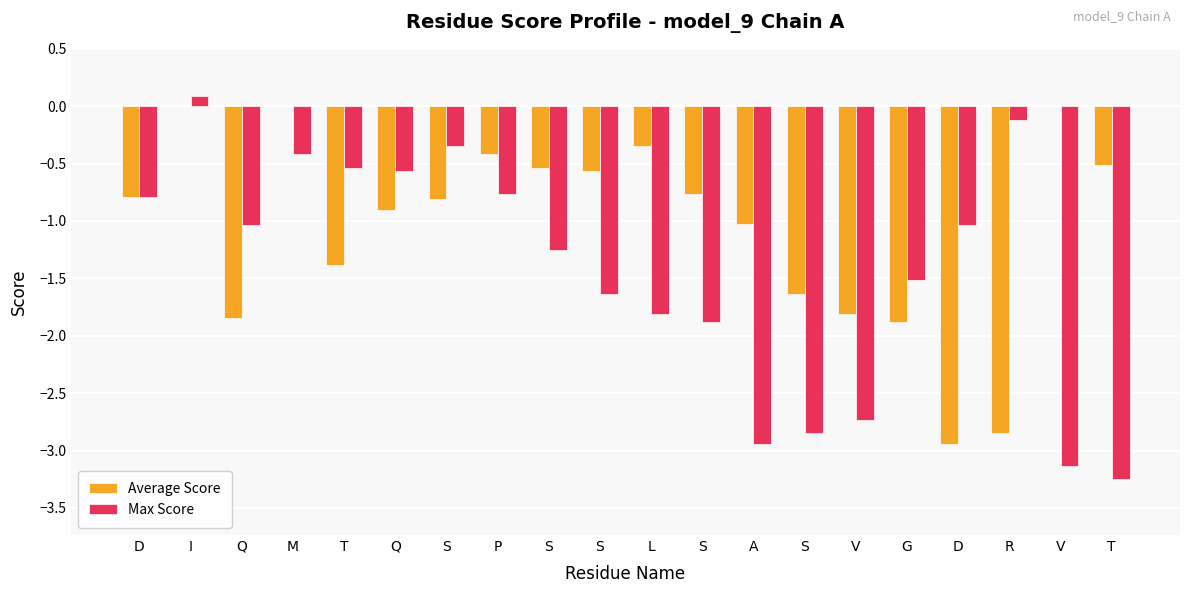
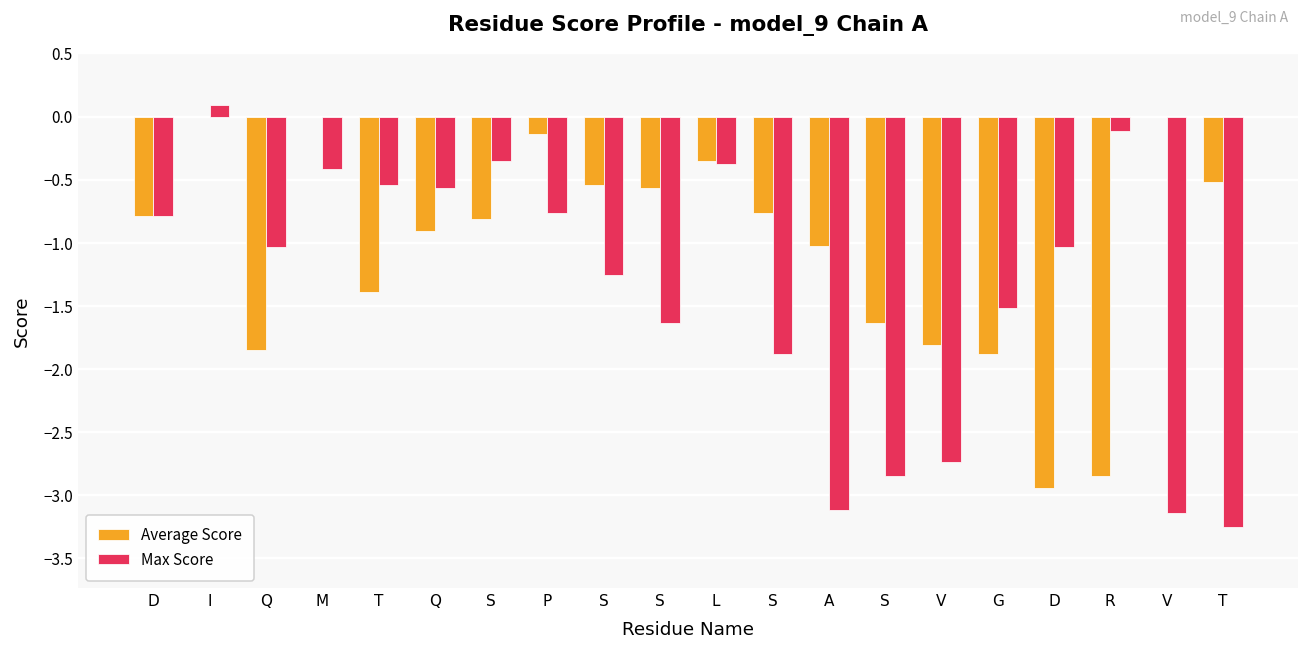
  {
    "Average Score": {
      "I": 0.00,
      "M": 0.00,
-     "P": -0.41,
+     "P": -0.14,
      "L": -0.35,
      "A": -1.03,
      "G": -1.88,
      "R": -2.85
    },
    "Max Score": {
      "I": 0.09,
      "M": -0.41,
      "P": -0.76,
-     "L": -1.81,
-     "A": -2.94,
+     "L": -0.37,
+     "A": -3.11,
      "G": -1.51,
      "R": -0.12
    }
  }
